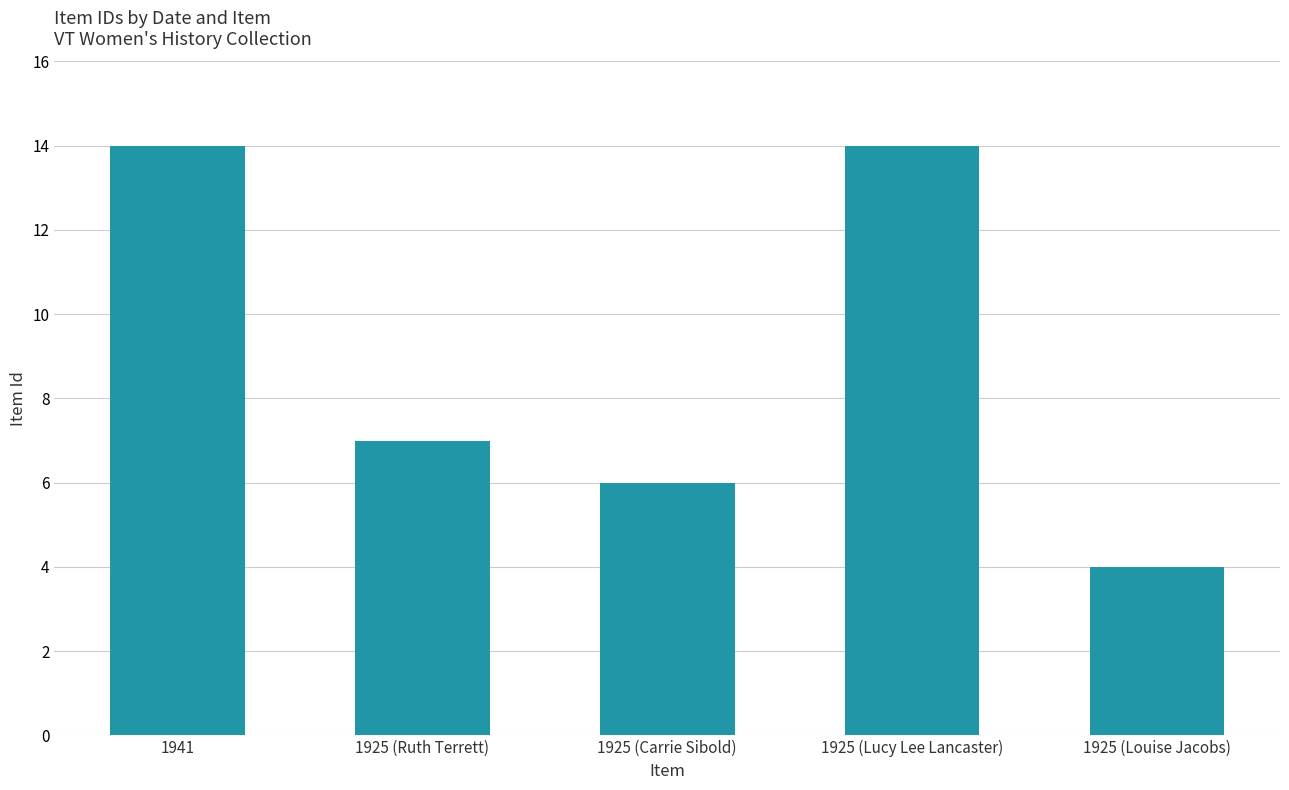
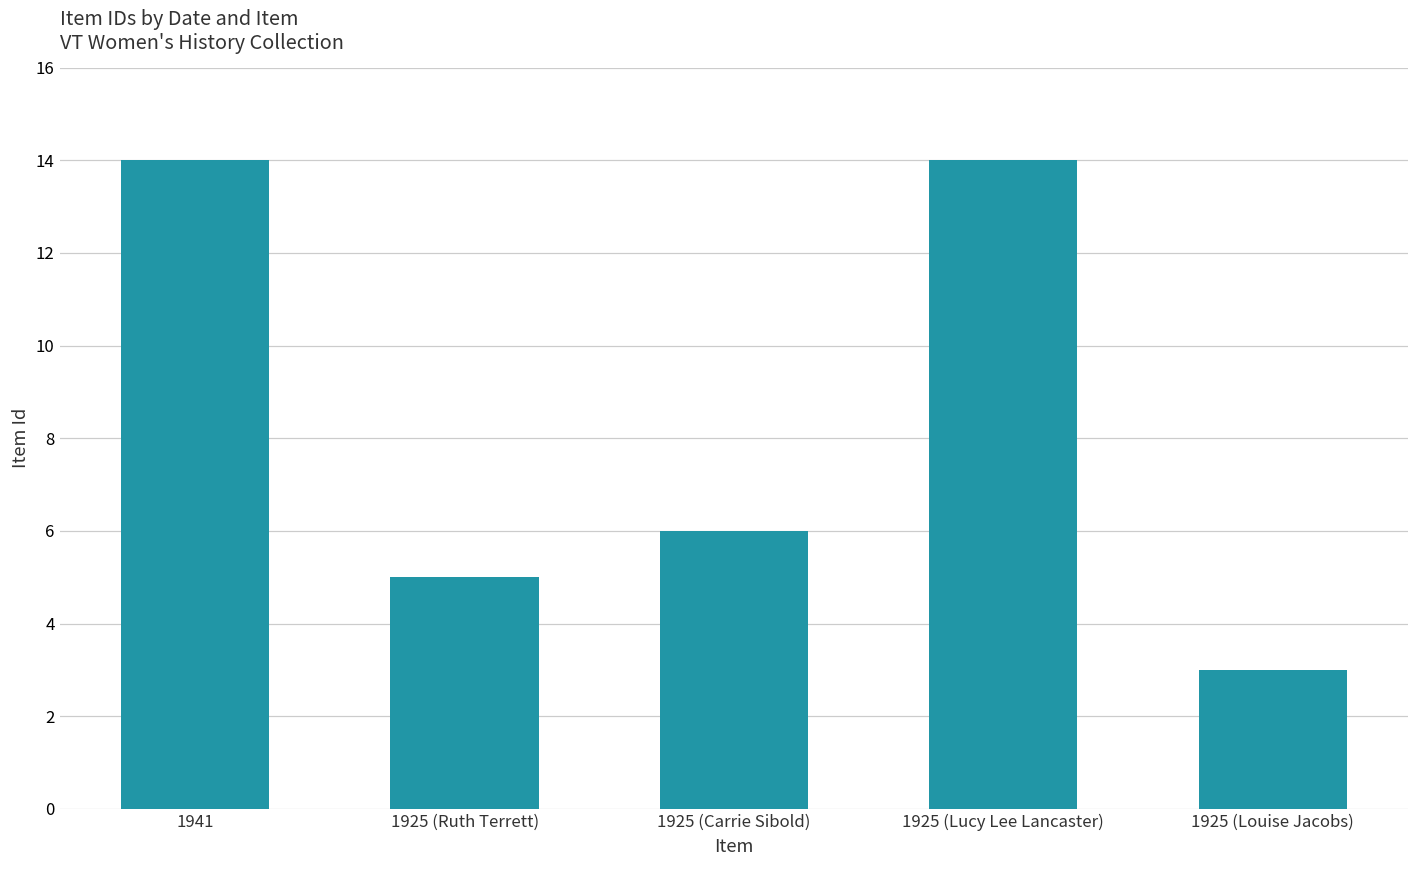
  {
    "1941": 14,
-   "1925 (Ruth Terrett)": 7,
+   "1925 (Ruth Terrett)": 5,
    "1925 (Carrie Sibold)": 6,
    "1925 (Lucy Lee Lancaster)": 14,
-   "1925 (Louise Jacobs)": 4
+   "1925 (Louise Jacobs)": 3
  }
